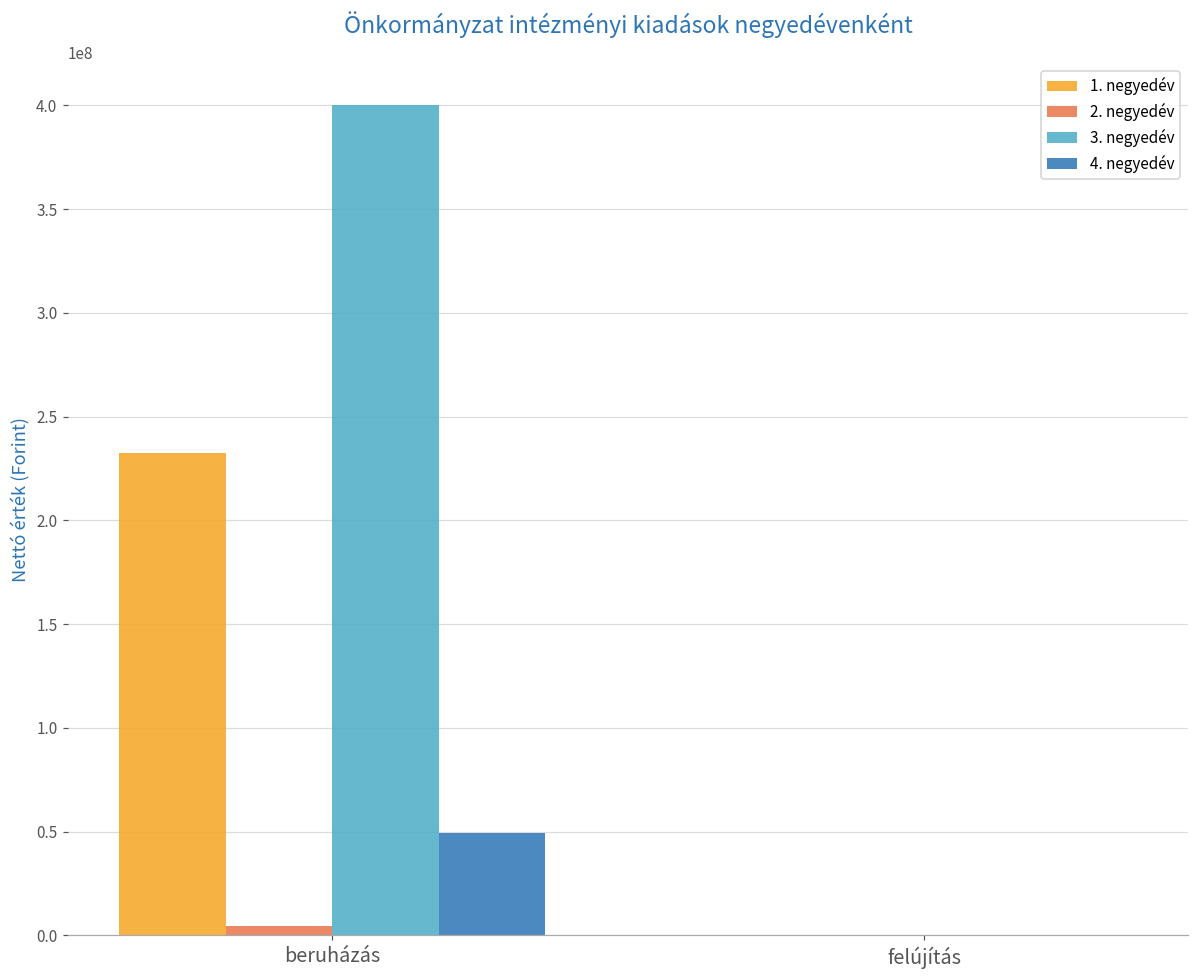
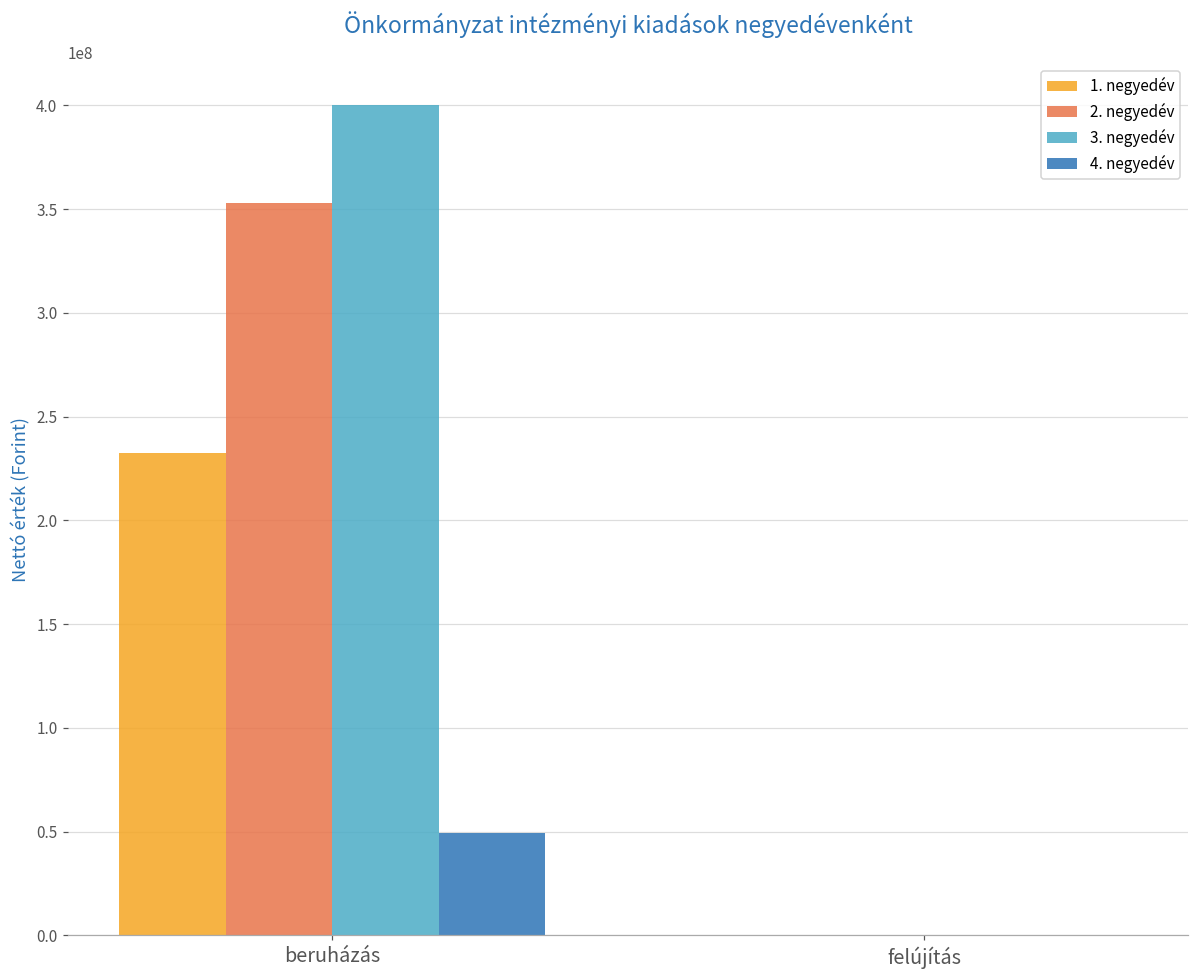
  {
    "1. negyedév": {
      "beruházás": 232000000,
      "felújítás": 0
    },
    "2. negyedév": {
-     "beruházás": 4000000,
+     "beruházás": 353000000,
      "felújítás": 0
    },
    "3. negyedév": {
      "beruházás": 400000000,
      "felújítás": 0
    },
    "4. negyedév": {
      "beruházás": 49000000,
      "felújítás": 0
    }
  }
